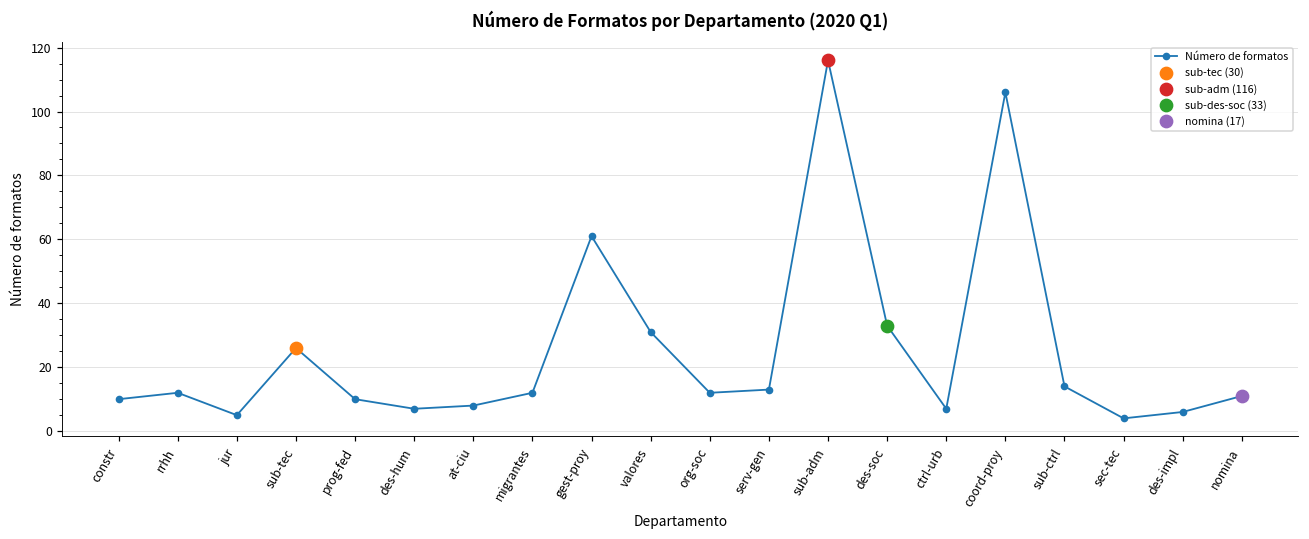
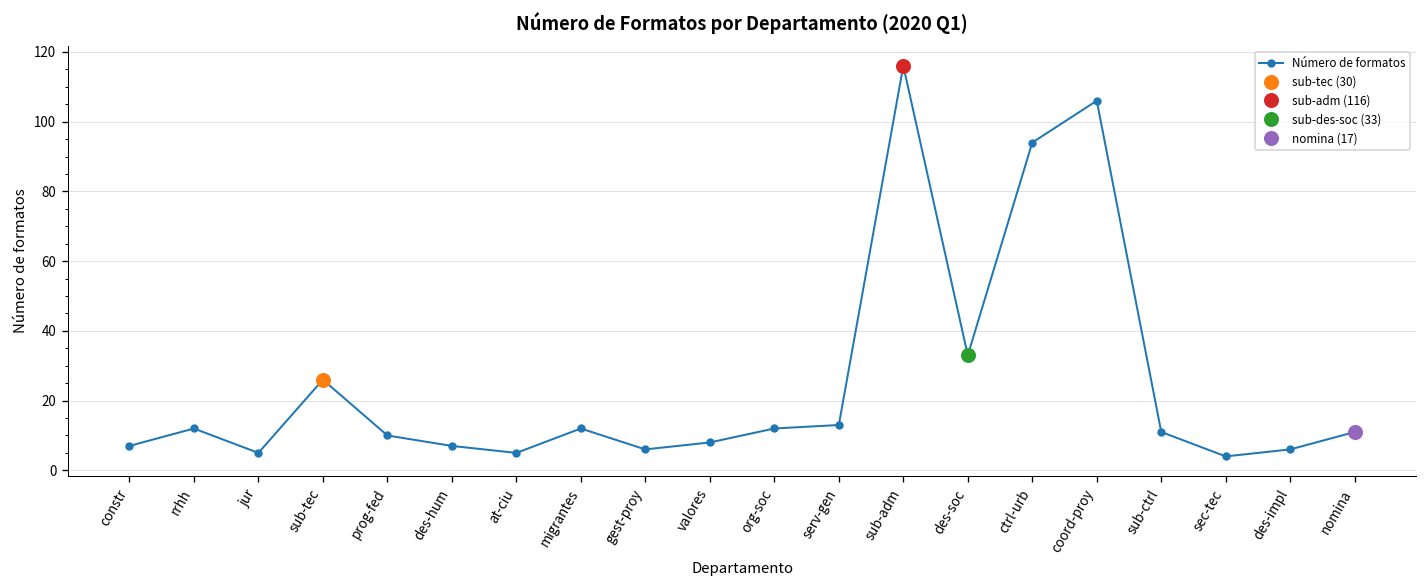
  {
    "Número de formatos": {
-     "constr": 10,
+     "constr": 7,
      "rrhh": 12,
      "jur": 5,
      "prog-fed": 10,
      "des-hum": 7,
-     "at-ciu": 8,
+     "at-ciu": 5,
      "migrantes": 12,
-     "gest-proy": 61,
-     "valores": 31,
+     "gest-proy": 6,
+     "valores": 8,
      "org-soc": 12,
      "serv-gen": 13,
-     "ctrl-urb": 7,
+     "ctrl-urb": 94,
      "coord-proy": 106,
-     "sub-ctrl": 14,
+     "sub-ctrl": 11,
      "sec-tec": 4,
      "des-impl": 6
    }
  }
